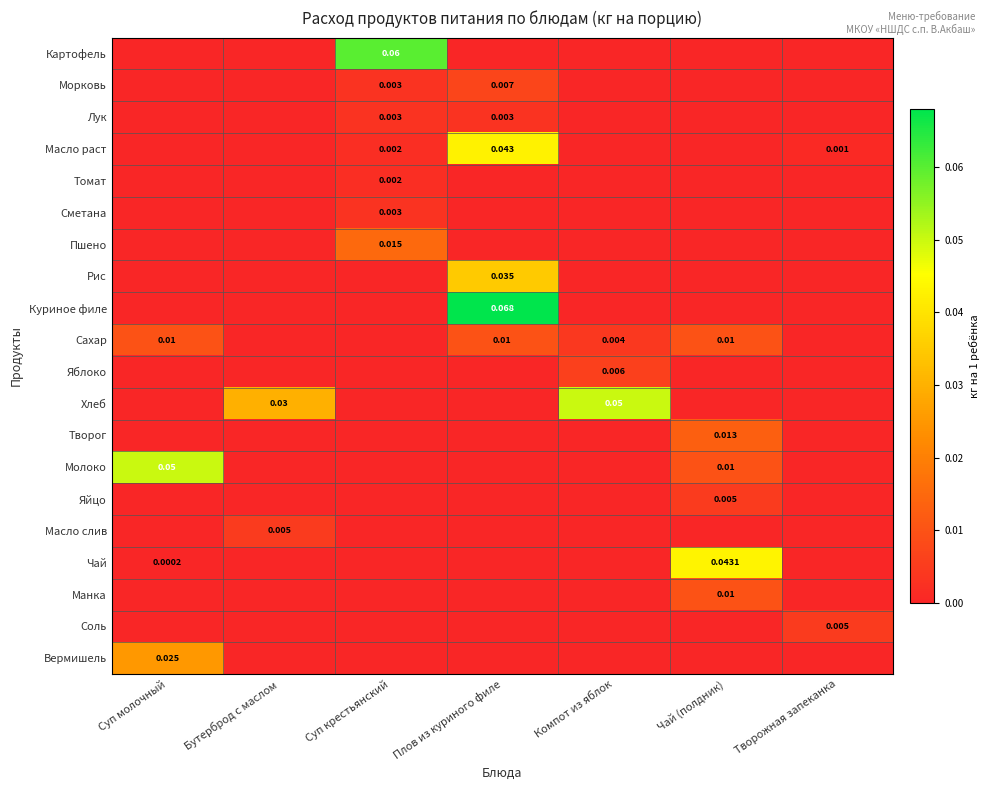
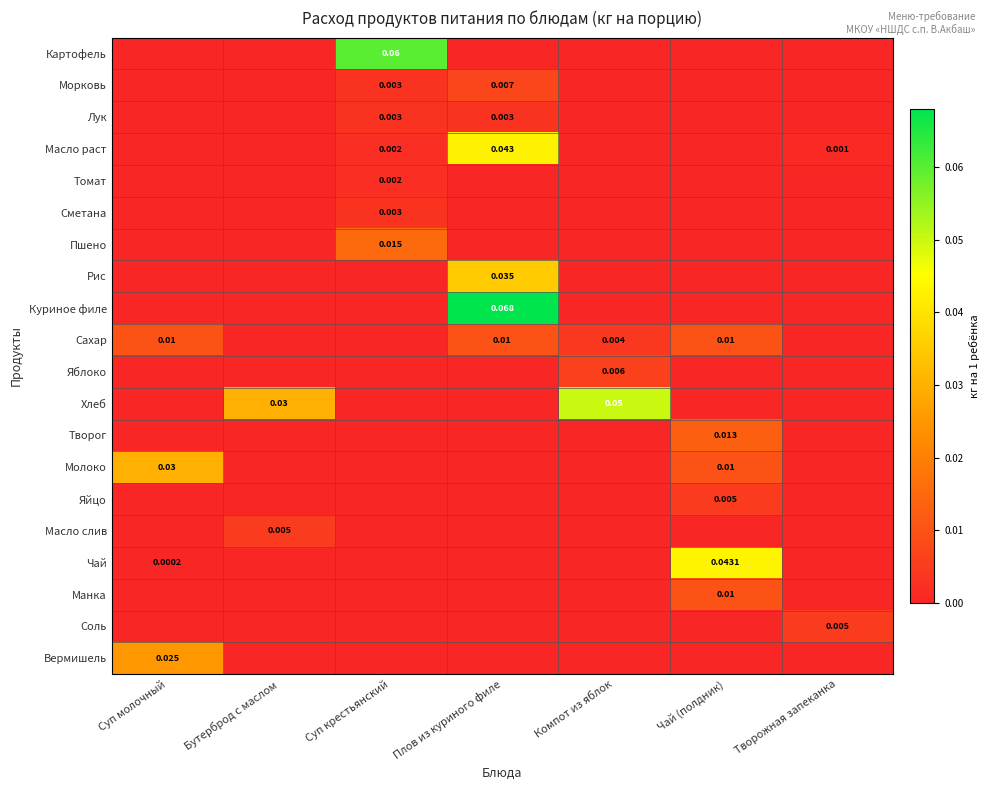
  {
    "Картофель": {
      "Суп крестьянский": 0.06
    },
    "Морковь": {
      "Суп крестьянский": 0.003,
      "Плов из куриного филе": 0.007
    },
    "Лук": {
      "Суп крестьянский": 0.003,
      "Плов из куриного филе": 0.003
    },
    "Масло раст": {
      "Суп крестьянский": 0.002,
      "Плов из куриного филе": 0.043,
      "Творожная запеканка": 0.001
    },
    "Томат": {
      "Суп крестьянский": 0.002
    },
    "Сметана": {
      "Суп крестьянский": 0.003
    },
    "Пшено": {
      "Суп крестьянский": 0.015
    },
    "Рис": {
      "Плов из куриного филе": 0.035
    },
    "Куриное филе": {
      "Плов из куриного филе": 0.068
    },
    "Сахар": {
      "Суп молочный": 0.01,
      "Плов из куриного филе": 0.01,
      "Компот из яблок": 0.004,
      "Чай (полдник)": 0.01
    },
    "Яблоко": {
      "Компот из яблок": 0.006
    },
    "Хлеб": {
      "Бутерброд с маслом": 0.03,
      "Компот из яблок": 0.05
    },
    "Творог": {
      "Чай (полдник)": 0.013
    },
    "Молоко": {
-     "Суп молочный": 0.05,
+     "Суп молочный": 0.03,
      "Чай (полдник)": 0.01
    },
    "Яйцо": {
      "Чай (полдник)": 0.005
    },
    "Масло слив": {
      "Бутерброд с маслом": 0.005
    },
    "Чай": {
      "Суп молочный": 0.0002,
      "Чай (полдник)": 0.0431
    },
    "Манка": {
      "Чай (полдник)": 0.01
    },
    "Соль": {
      "Творожная запеканка": 0.005
    },
    "Вермишель": {
      "Суп молочный": 0.025
    }
  }
